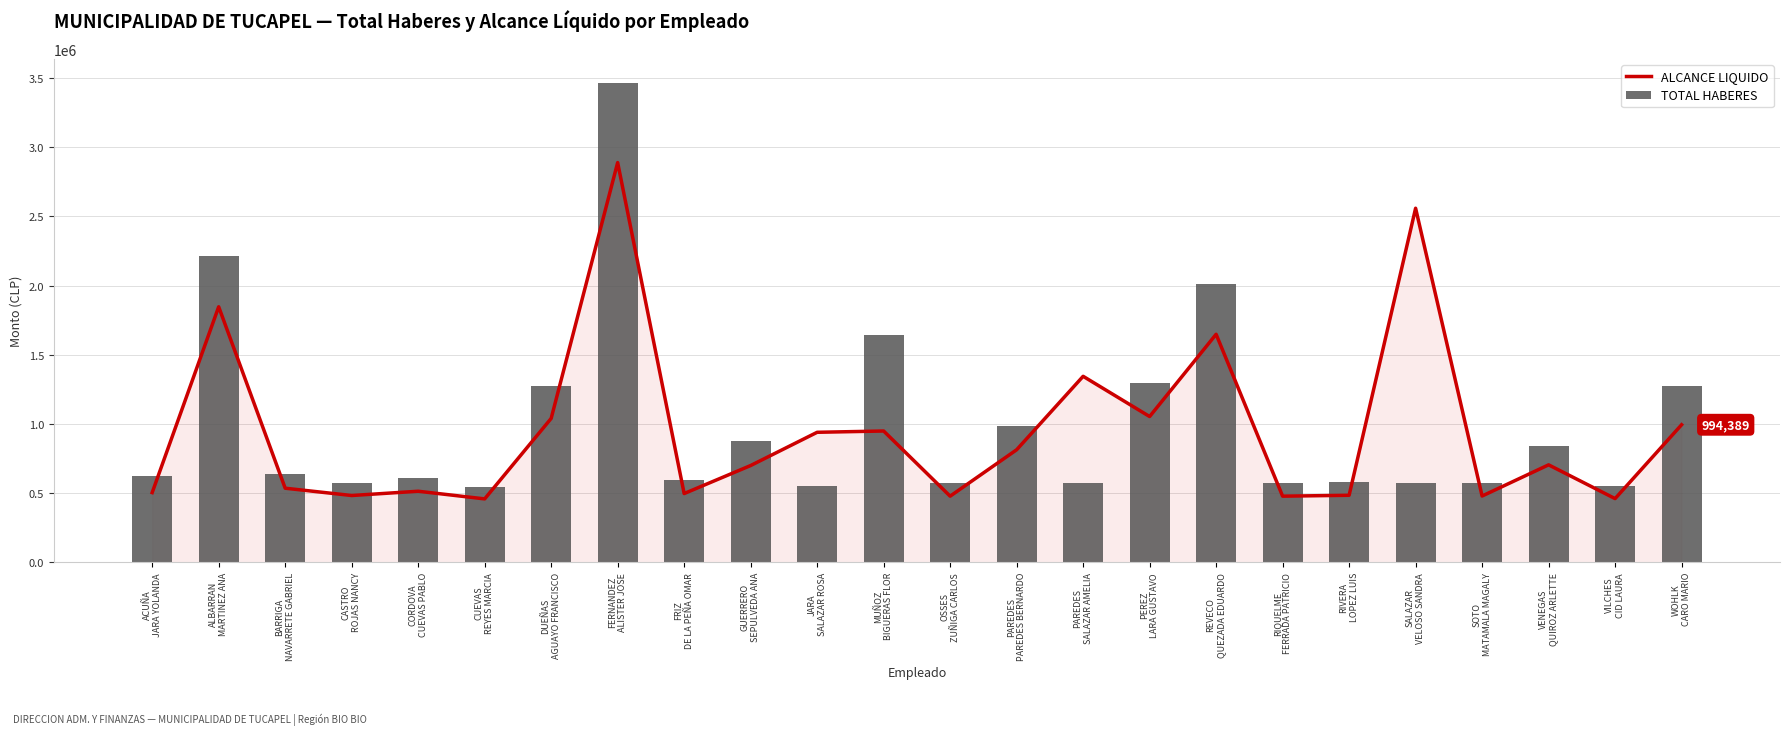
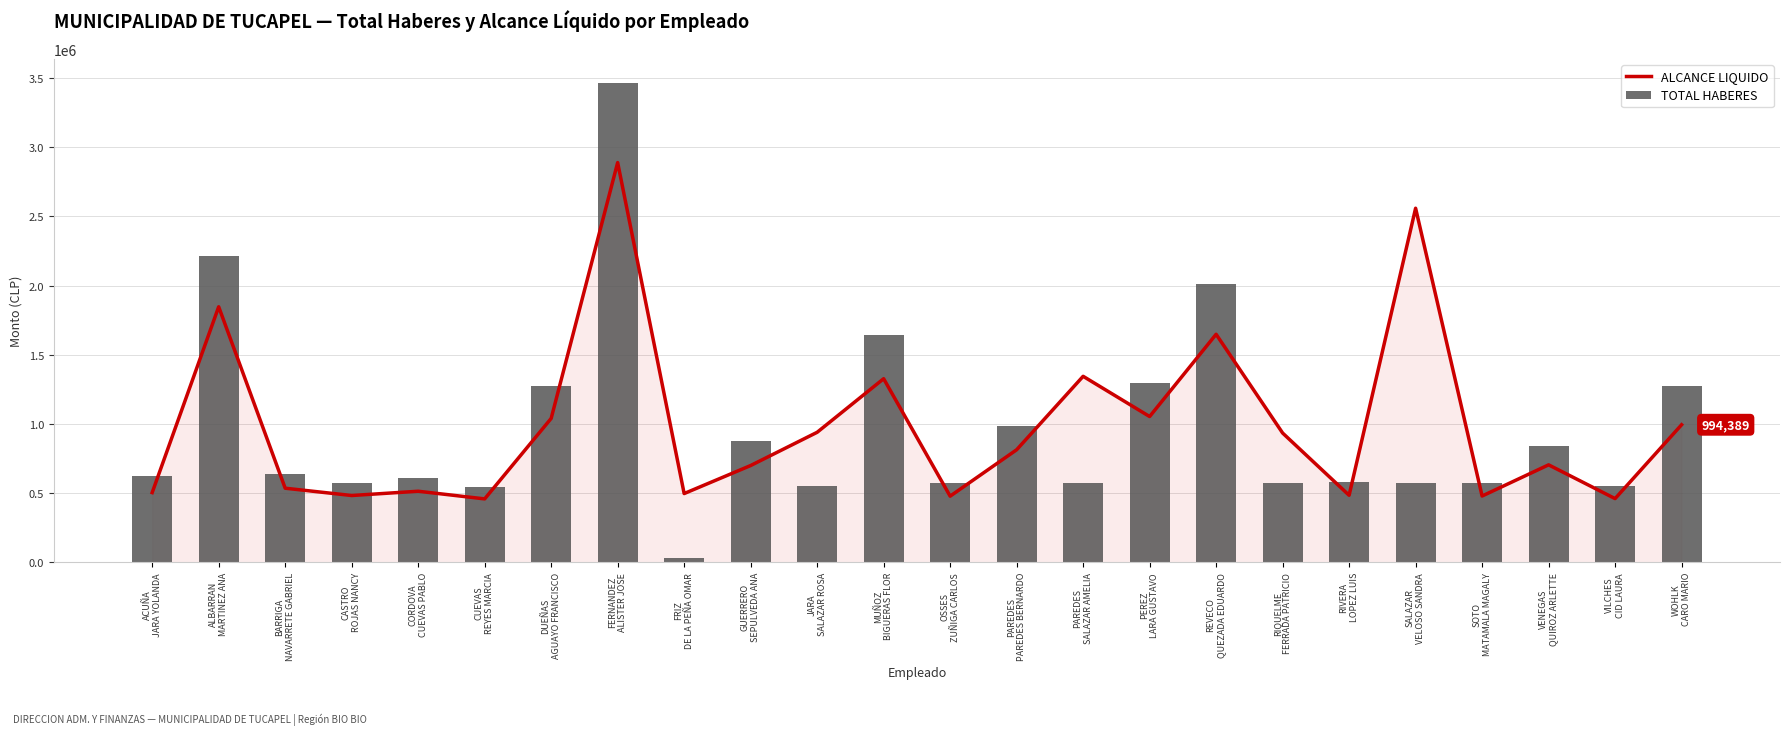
  {
    "TOTAL HABERES": {
      "ACUÑA JARA YOLANDA": 630000,
      "ALBARRAN MARTINEZ ANA": 2210000,
      "BARRIGA NAVARRETE GABRIEL": 640000,
      "CASTRO ROJAS NANCY": 580000,
      "CORDOVA CUEVAS PABLO": 610000,
      "CUEVAS REYES MARCIA": 550000,
      "DUEÑAS AGUAYO FRANCISCO": 1270000,
      "FERNANDEZ ALISTER JOSE": 3470000,
-     "FRIZ DE LA PEÑA OMAR": 590000,
+     "FRIZ DE LA PEÑA OMAR": 30000,
      "GUERRERO SEPULVEDA ANA": 880000,
      "JARA SALAZAR ROSA": 550000,
      "MUÑOZ BIGUERAS FLOR": 1640000,
      "OSSES ZUÑIGA CARLOS": 570000,
      "PAREDES PAREDES BERNARDO": 980000,
      "PAREDES SALAZAR AMELIA": 580000,
      "PEREZ LARA GUSTAVO": 1300000,
      "REVECO QUEZADA EDUARDO": 2010000,
      "RIQUELME FERRADA PATRICIO": 570000,
      "RIVERA LOPEZ LUIS": 580000,
      "SALAZAR VELOSO SANDRA": 580000,
      "SOTO MATAMALA MAGALY": 570000,
      "VENEGAS QUIROZ ARLETTE": 840000,
      "VILCHES CID LAURA": 550000,
      "WOHLK CARO MARIO": 1270000
    },
    "ALCANCE LIQUIDO": {
      "ACUÑA JARA YOLANDA": 500000,
      "ALBARRAN MARTINEZ ANA": 1850000,
      "BARRIGA NAVARRETE GABRIEL": 540000,
      "CASTRO ROJAS NANCY": 480000,
      "CORDOVA CUEVAS PABLO": 510000,
      "CUEVAS REYES MARCIA": 460000,
      "DUEÑAS AGUAYO FRANCISCO": 1040000,
      "FERNANDEZ ALISTER JOSE": 2890000,
      "FRIZ DE LA PEÑA OMAR": 500000,
      "GUERRERO SEPULVEDA ANA": 700000,
      "JARA SALAZAR ROSA": 940000,
-     "MUÑOZ BIGUERAS FLOR": 950000,
+     "MUÑOZ BIGUERAS FLOR": 1330000,
      "OSSES ZUÑIGA CARLOS": 480000,
      "PAREDES PAREDES BERNARDO": 810000,
      "PAREDES SALAZAR AMELIA": 1340000,
      "PEREZ LARA GUSTAVO": 1050000,
      "REVECO QUEZADA EDUARDO": 1650000,
-     "RIQUELME FERRADA PATRICIO": 480000,
+     "RIQUELME FERRADA PATRICIO": 930000,
      "RIVERA LOPEZ LUIS": 480000,
      "SALAZAR VELOSO SANDRA": 2560000,
      "SOTO MATAMALA MAGALY": 480000,
      "VENEGAS QUIROZ ARLETTE": 700000,
      "VILCHES CID LAURA": 460000
    }
  }
